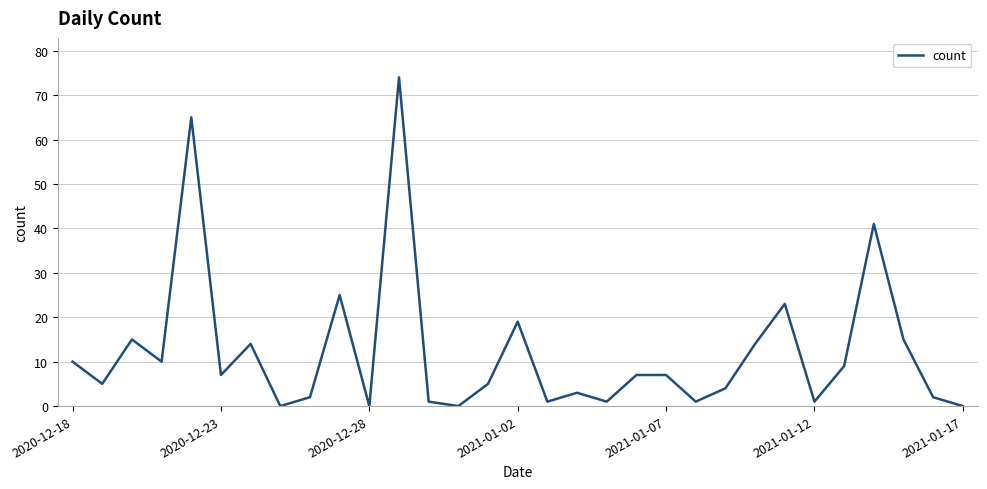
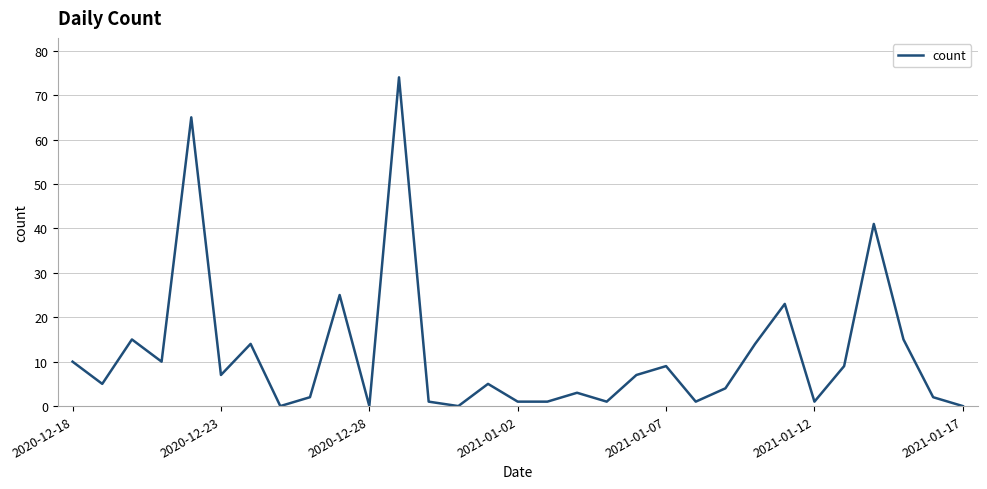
  {
    "2020-12-18": 10,
    "2020-12-23": 7,
    "2020-12-28": 0,
-   "2021-01-02": 19,
-   "2021-01-07": 7,
+   "2021-01-02": 1,
+   "2021-01-07": 9,
    "2021-01-12": 1,
    "2021-01-17": 0
  }
